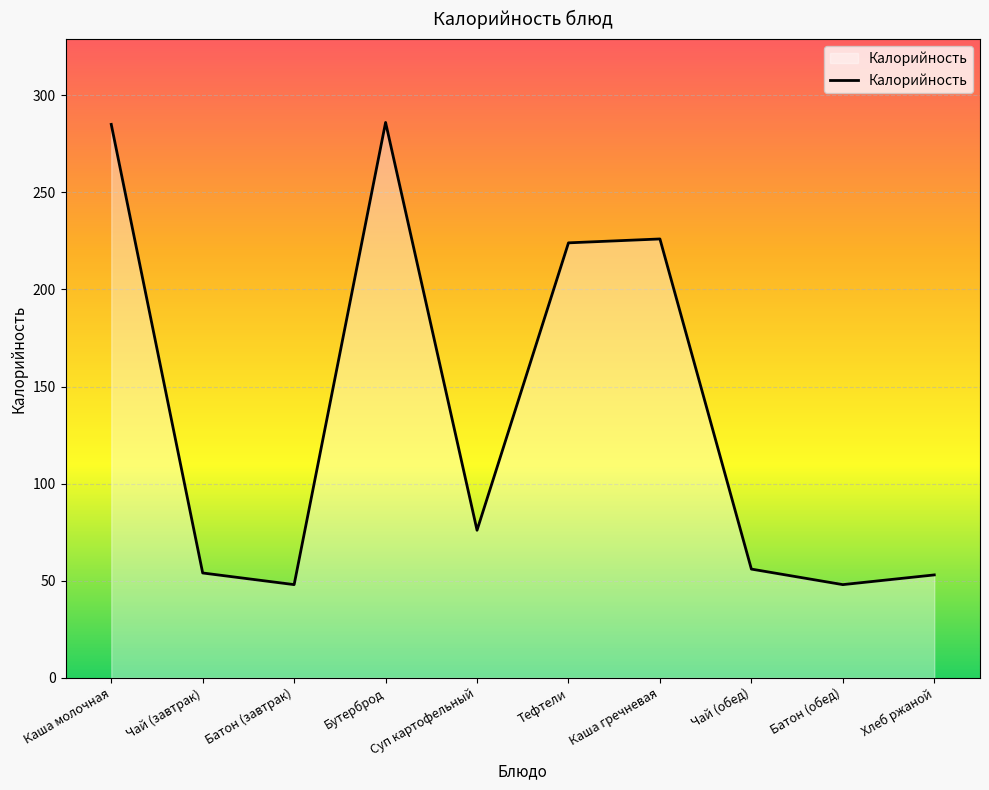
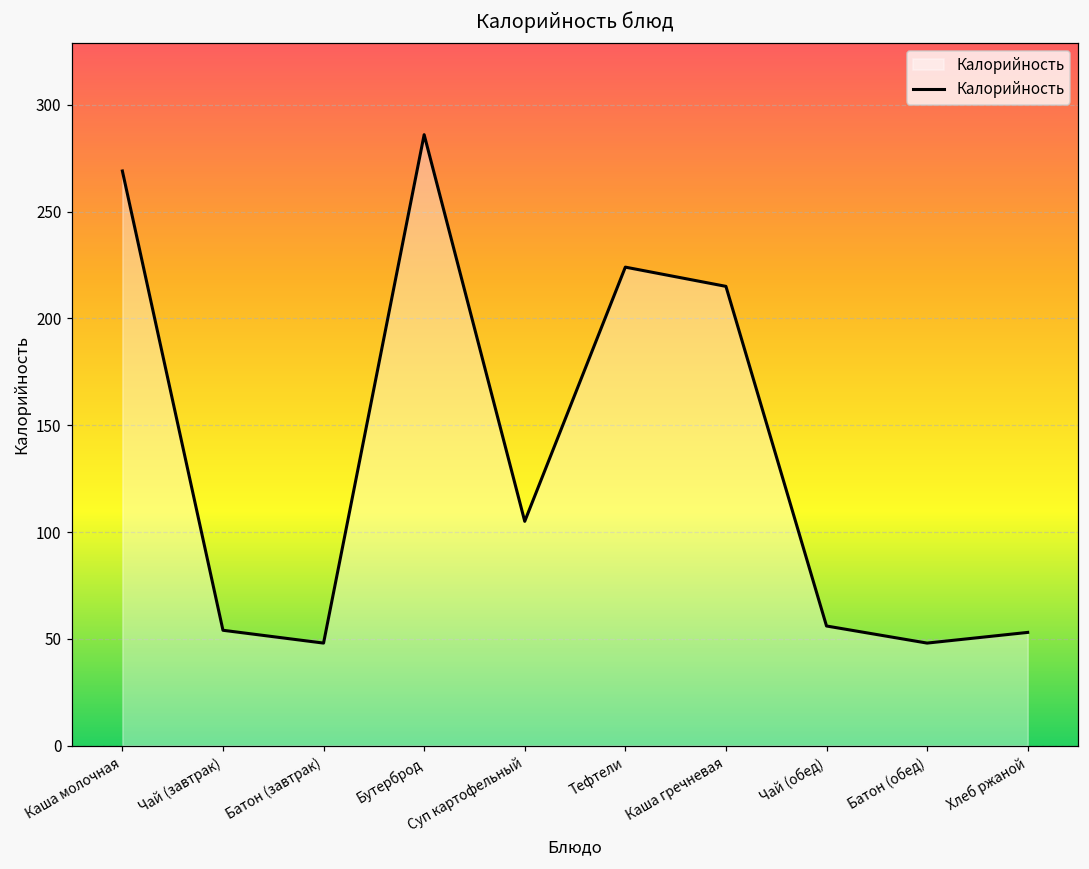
  {
-   "Каша молочная": 285,
+   "Каша молочная": 269,
    "Чай (завтрак)": 54,
    "Батон (завтрак)": 48,
    "Бутерброд": 286,
-   "Суп картофельный": 76,
+   "Суп картофельный": 105,
    "Тефтели": 224,
-   "Каша гречневая": 226,
+   "Каша гречневая": 215,
    "Чай (обед)": 56,
    "Батон (обед)": 48,
    "Хлеб ржаной": 53
  }
